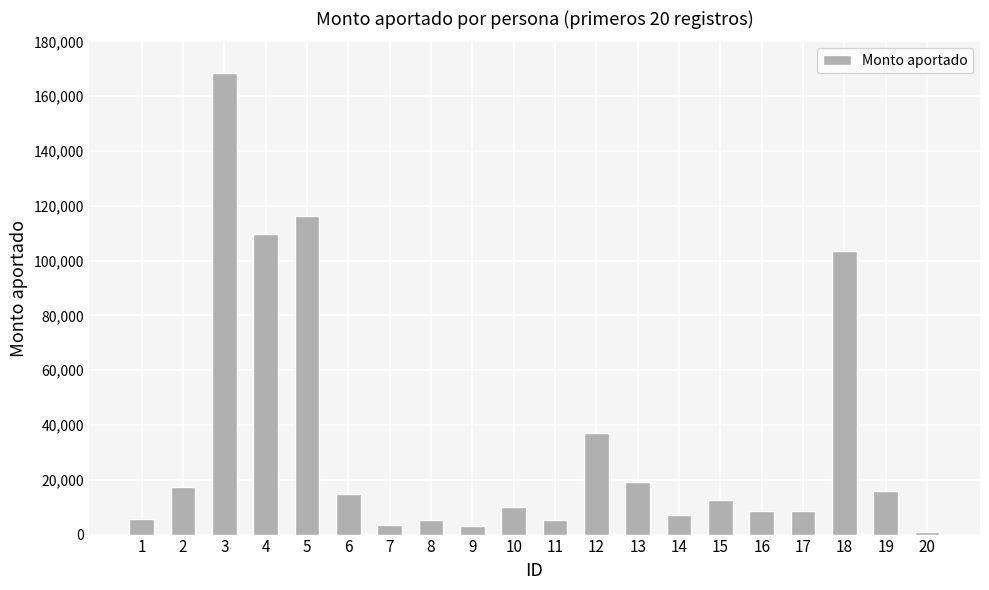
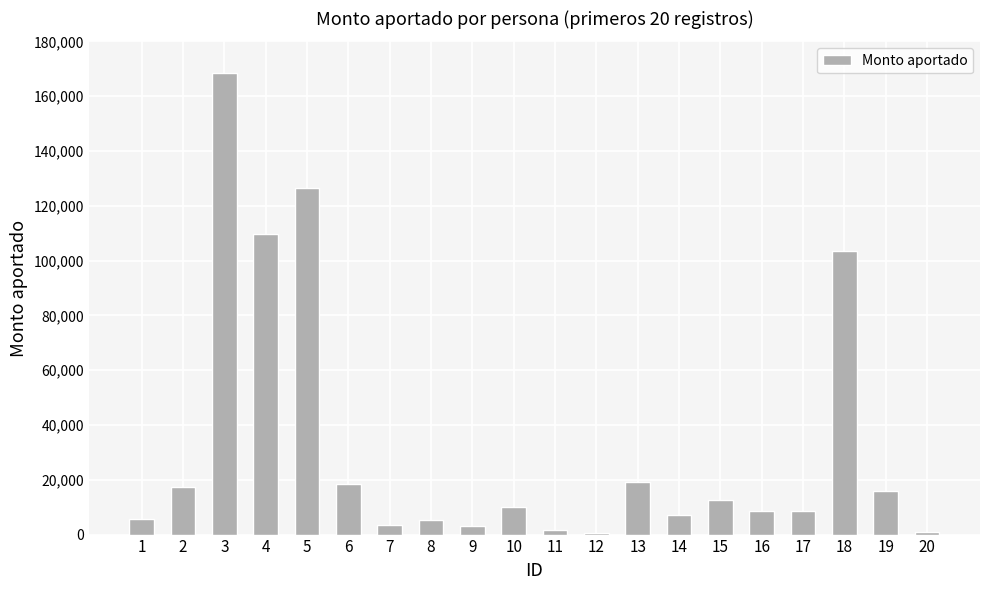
  {
    "1": "6,000",
    "2": "17,000",
    "3": "169,000",
    "4": "110,000",
-   "5": "116,000",
-   "6": "15,000",
+   "5": "126,000",
+   "6": "19,000",
    "7": "4,000",
    "8": "5,000",
    "9": "3,000",
    "10": "10,000",
-   "11": "5,000",
-   "12": "37,000",
+   "11": "2,000",
+   "12": "1,000",
    "13": "19,000",
    "14": "7,000",
    "15": "13,000",
    "16": "9,000",
    "17": "9,000",
    "18": "103,000",
    "19": "16,000"
  }
